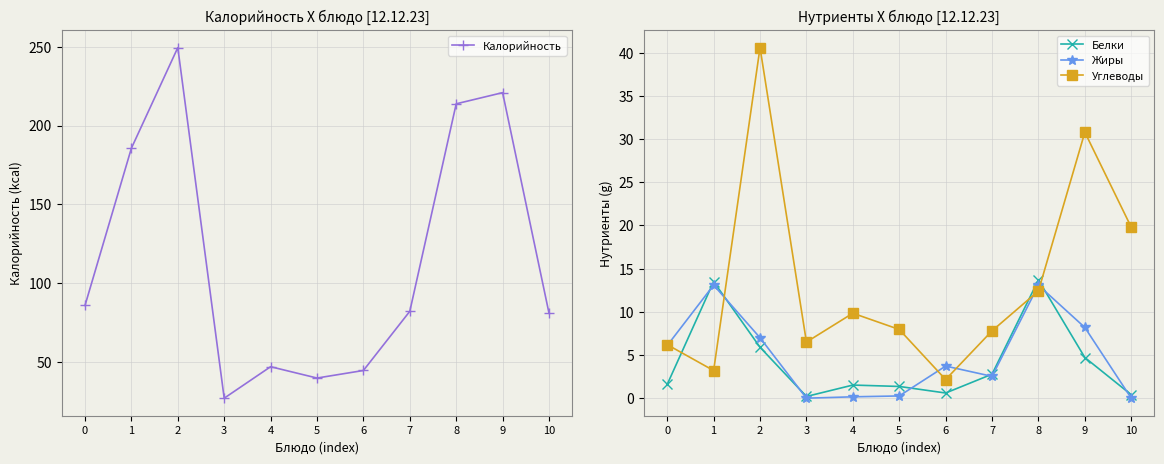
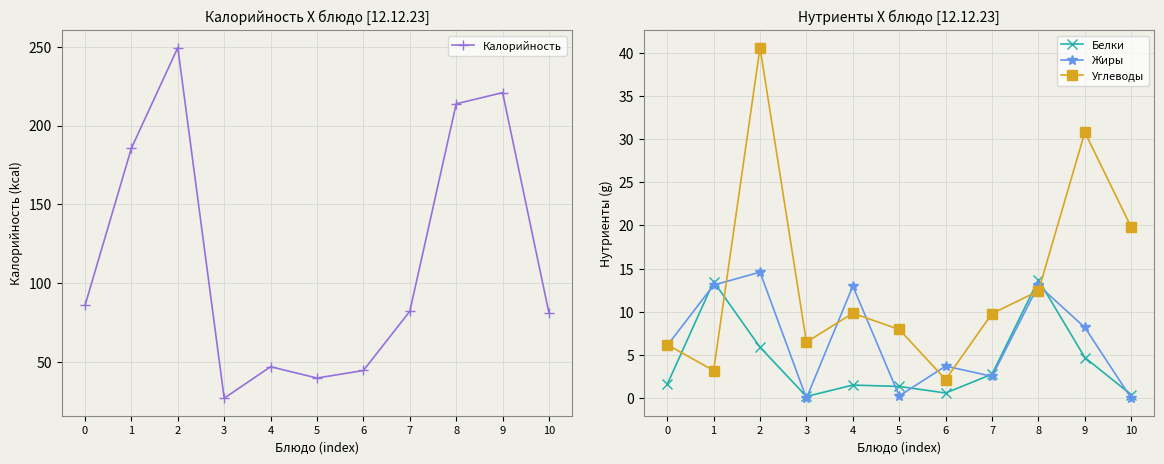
  {
    "Калорийность X блюдо [12.12.23]": {
      "0": 86,
      "1": 186,
      "2": 250,
      "3": 27,
      "4": 47,
      "5": 40,
      "6": 44,
      "7": 82,
      "8": 214,
      "9": 221,
      "10": 81
    },
    "Нутриенты X блюдо [12.12.23]": {
      "Белки": {
        "0": 2,
        "1": 14,
        "2": 6,
        "4": 2,
        "5": 1,
        "6": 1,
        "8": 14,
        "9": 5,
        "10": 0
      },
      "Жиры": {
        "1": 13,
-       "2": 7,
-       "4": 0,
+       "2": 15,
+       "4": 13,
        "5": 0,
        "6": 4,
        "8": 13,
        "9": 8,
        "10": 0
      },
      "Углеводы": {
        "1": 3,
        "2": 41,
        "3": 7,
        "4": 10,
        "5": 8,
        "6": 2,
-       "7": 8,
+       "7": 10,
        "8": 12,
        "9": 31,
        "10": 20
      }
    }
  }
